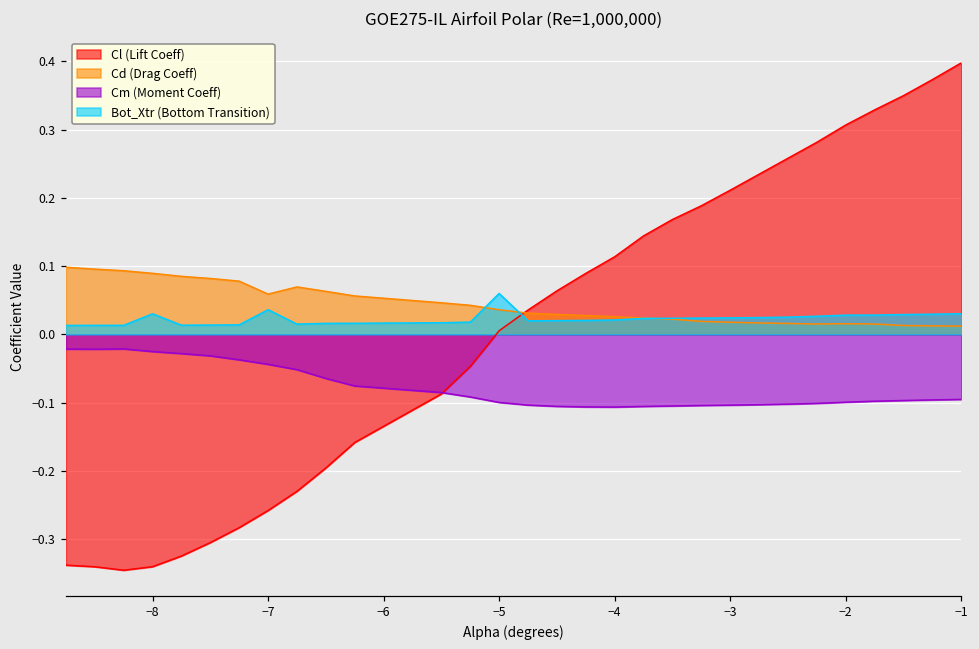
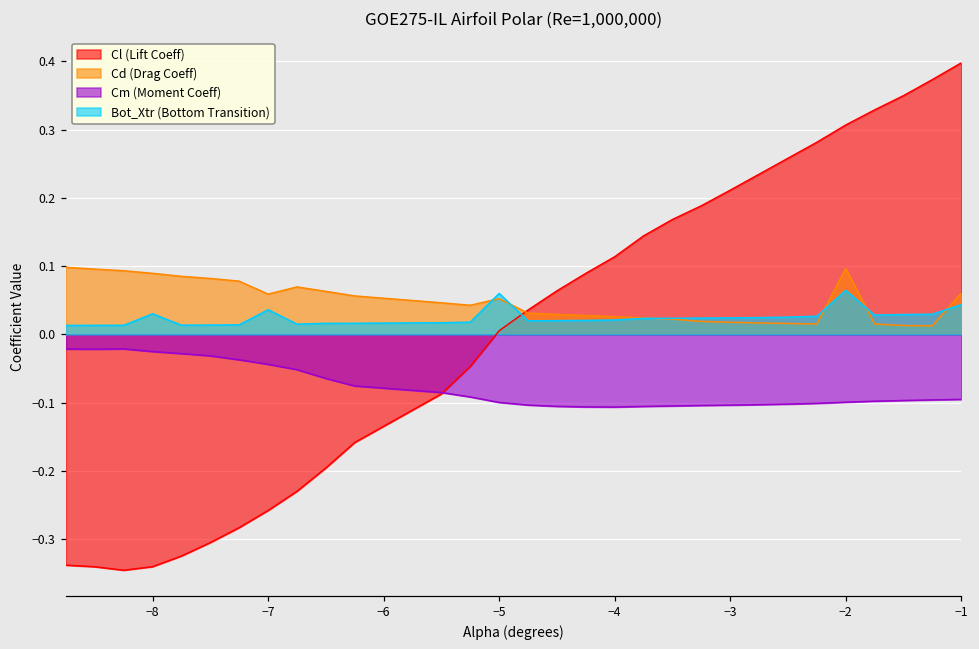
  {
    "Cd (Drag Coeff)": {
      "−8": 0.09,
      "−7": 0.06,
-     "−5": 0.04,
+     "−5": 0.05,
      "−4": 0.03,
      "−3": 0.02,
-     "−2": 0.02,
-     "−1": 0.01
+     "−2": 0.10,
+     "−1": 0.06
    },
    "Bot_Xtr (Bottom Transition)": {
      "−8": 0.03,
      "−7": 0.04,
      "−5": 0.06,
      "−4": 0.02,
      "−3": 0.02,
-     "−2": 0.03,
-     "−1": 0.03
+     "−2": 0.06,
+     "−1": 0.04
    }
  }
